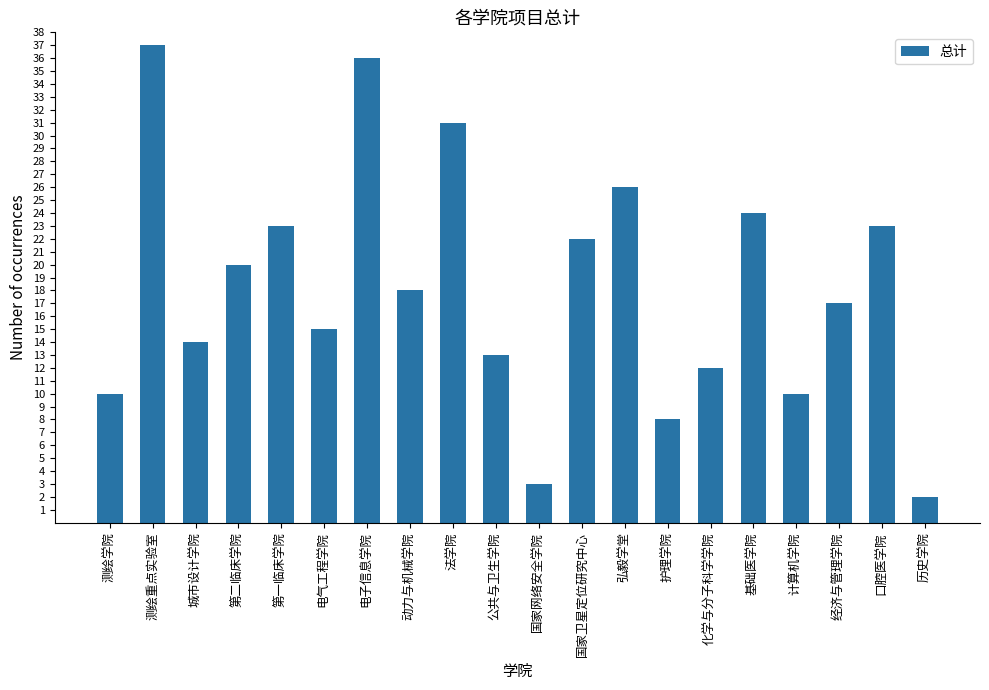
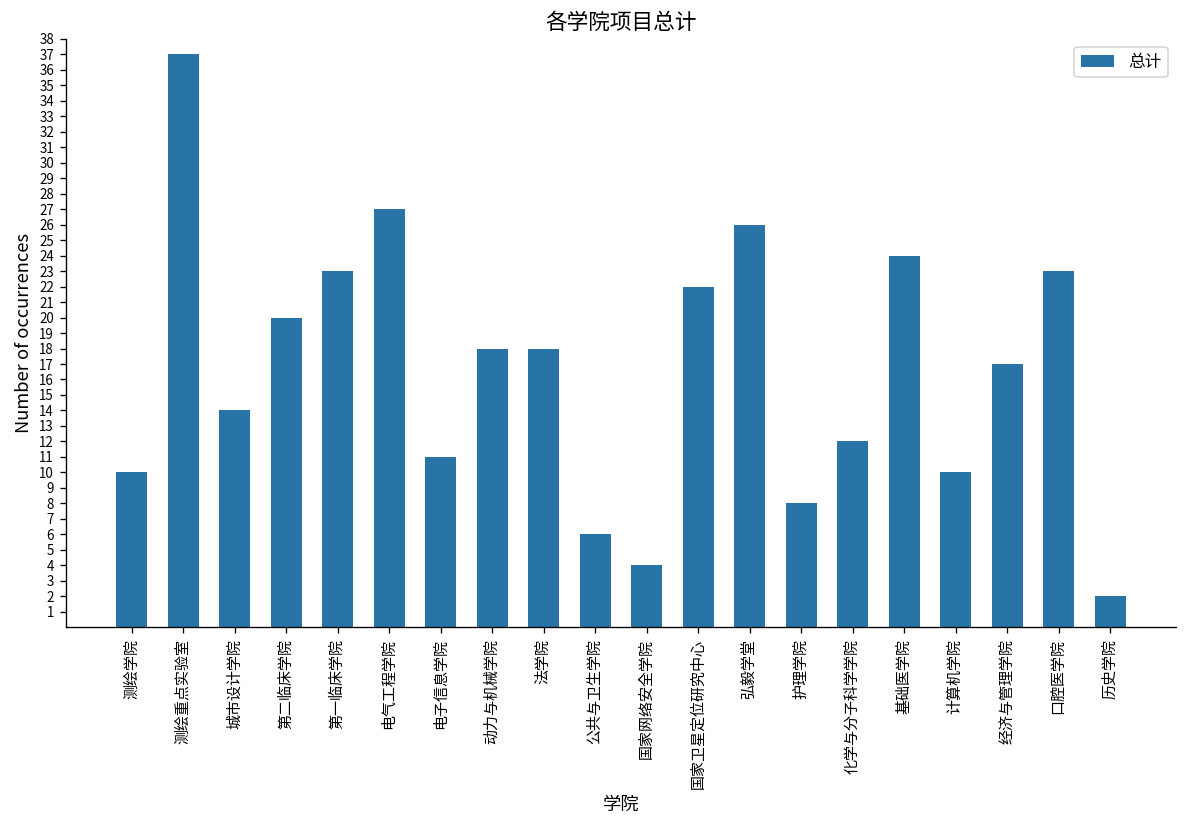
  {
    "测绘学院": 10,
    "测绘重点实验室": 37,
    "城市设计学院": 14,
    "第二临床学院": 20,
    "第一临床学院": 23,
-   "电气工程学院": 15,
-   "电子信息学院": 36,
+   "电气工程学院": 27,
+   "电子信息学院": 11,
    "动力与机械学院": 18,
-   "法学院": 31,
-   "公共与卫生学院": 13,
-   "国家网络安全学院": 3,
+   "法学院": 18,
+   "公共与卫生学院": 6,
+   "国家网络安全学院": 4,
    "国家卫星定位研究中心": 22,
    "弘毅学堂": 26,
    "护理学院": 8,
    "化学与分子科学学院": 12,
    "基础医学院": 24,
    "计算机学院": 10,
    "经济与管理学院": 17,
    "口腔医学院": 23,
    "历史学院": 2
  }
